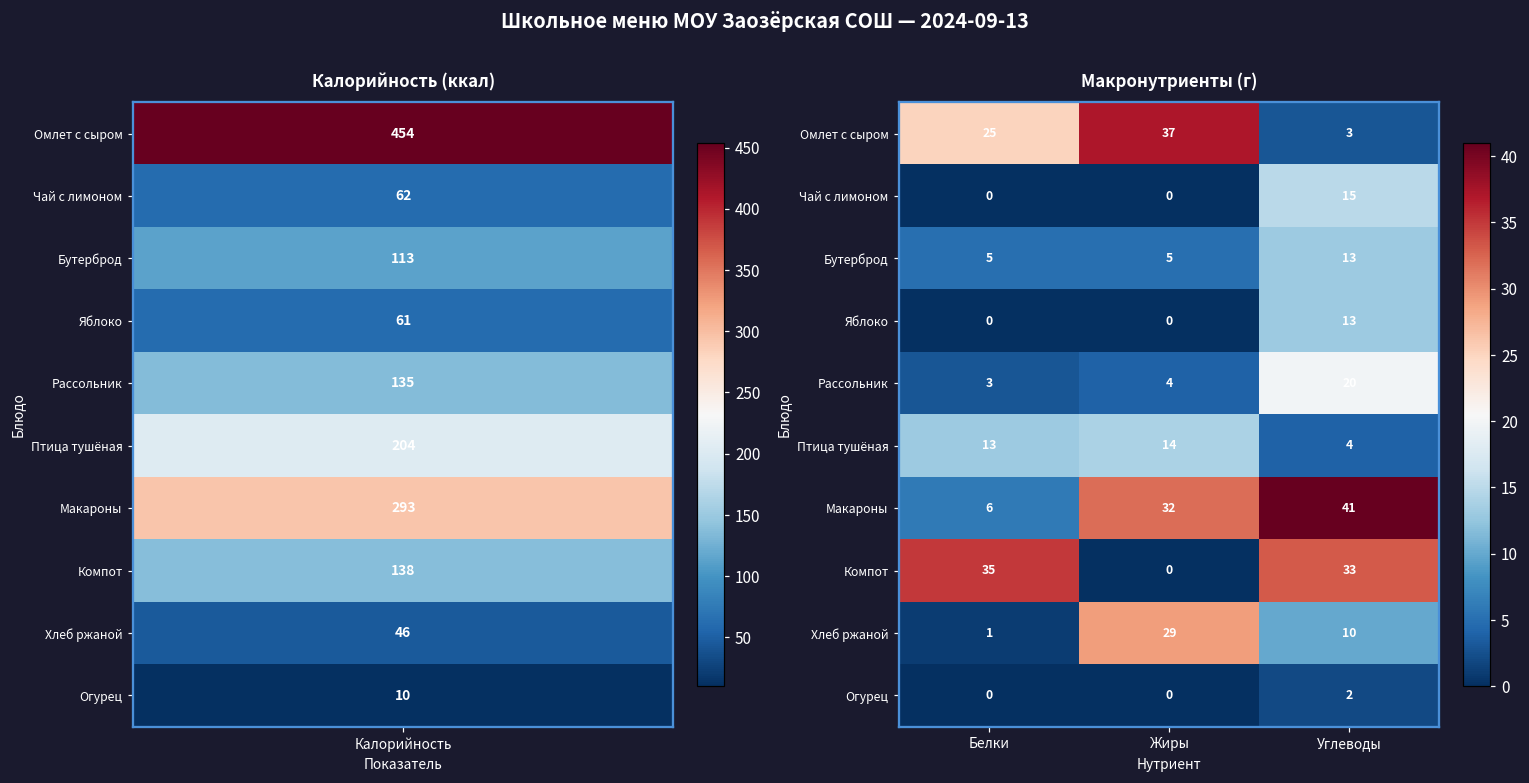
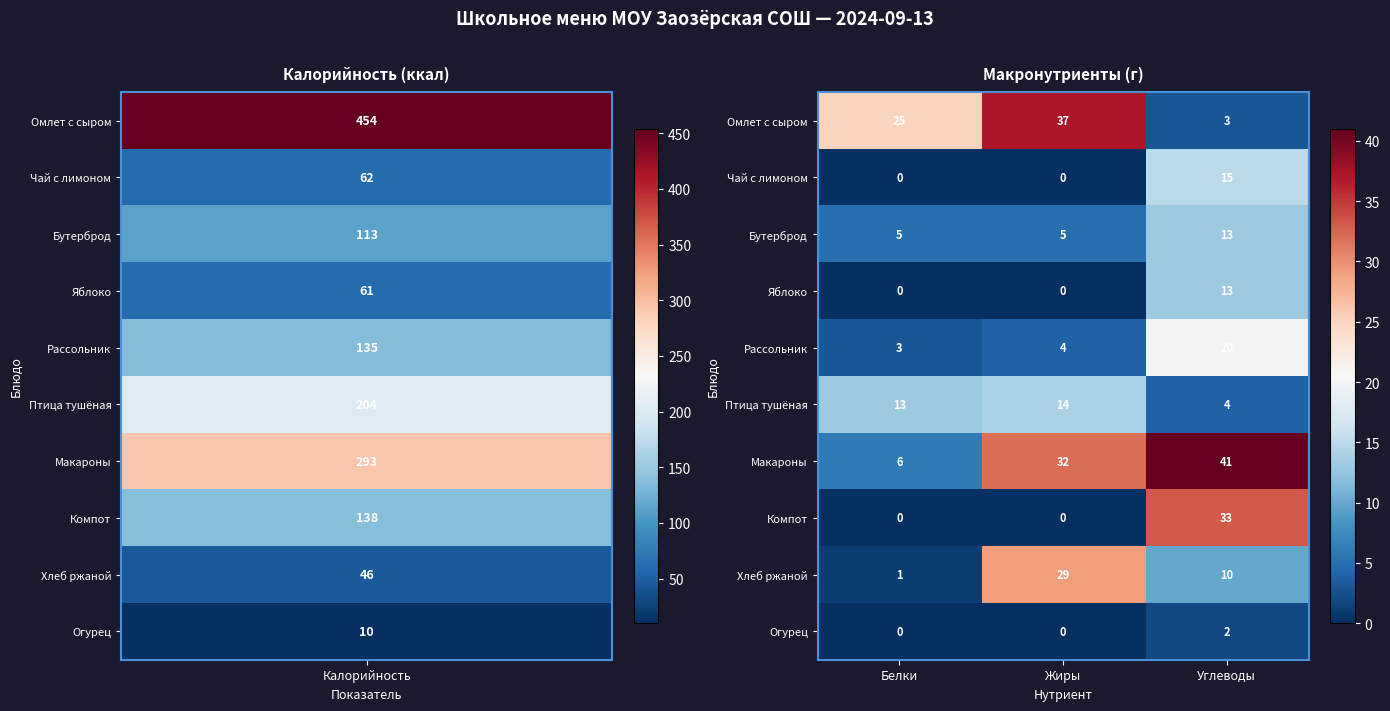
  {
    "Калорийность (ккал)": {
      "Омлет с сыром": {
        "Калорийность": 454
      },
      "Чай с лимоном": {
        "Калорийность": 62
      },
      "Бутерброд": {
        "Калорийность": 113
      },
      "Яблоко": {
        "Калорийность": 61
      },
      "Рассольник": {
        "Калорийность": 135
      },
      "Макароны": {
        "Калорийность": 293
      },
      "Компот": {
        "Калорийность": 138
      },
      "Хлеб ржаной": {
        "Калорийность": 46
      },
      "Огурец": {
        "Калорийность": 10
      }
    },
    "Макронутриенты (г)": {
      "Омлет с сыром": {
        "Белки": 25,
        "Жиры": 37,
        "Углеводы": 3
      },
      "Чай с лимоном": {
        "Белки": 0,
        "Жиры": 0,
        "Углеводы": 15
      },
      "Бутерброд": {
        "Белки": 5,
        "Жиры": 5,
        "Углеводы": 13
      },
      "Яблоко": {
        "Белки": 0,
        "Жиры": 0,
        "Углеводы": 13
      },
      "Рассольник": {
        "Белки": 3,
        "Жиры": 4
      },
      "Птица тушёная": {
        "Белки": 13,
        "Жиры": 14,
        "Углеводы": 4
      },
      "Макароны": {
        "Белки": 6,
        "Жиры": 32,
        "Углеводы": 41
      },
      "Компот": {
-       "Белки": 35,
+       "Белки": 0,
        "Жиры": 0,
        "Углеводы": 33
      },
      "Хлеб ржаной": {
        "Белки": 1,
        "Жиры": 29,
        "Углеводы": 10
      },
      "Огурец": {
        "Белки": 0,
        "Жиры": 0,
        "Углеводы": 2
      }
    }
  }
